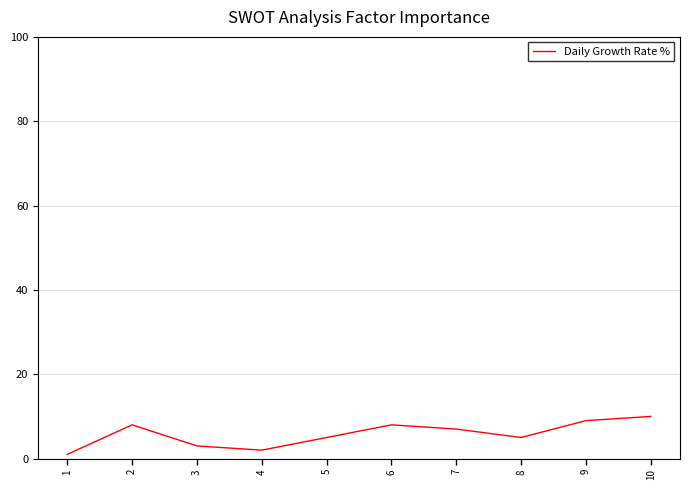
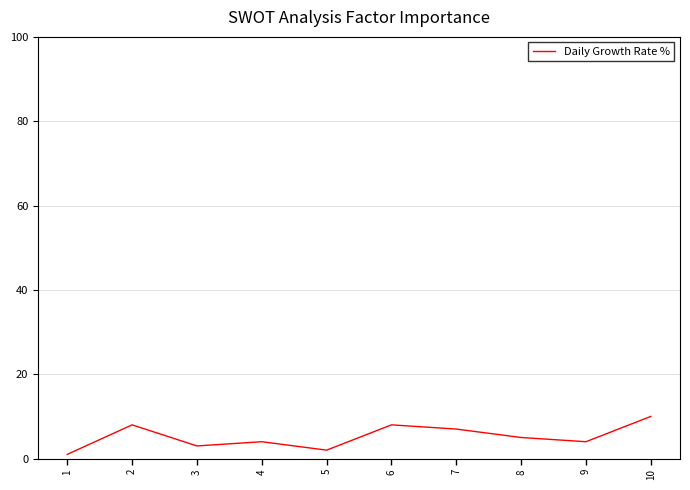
  {
    "1": 1,
    "2": 8,
    "3": 3,
-   "4": 2,
-   "5": 5,
+   "4": 4,
+   "5": 2,
    "6": 8,
    "7": 7,
    "8": 5,
-   "9": 9,
+   "9": 4,
    "10": 10
  }
